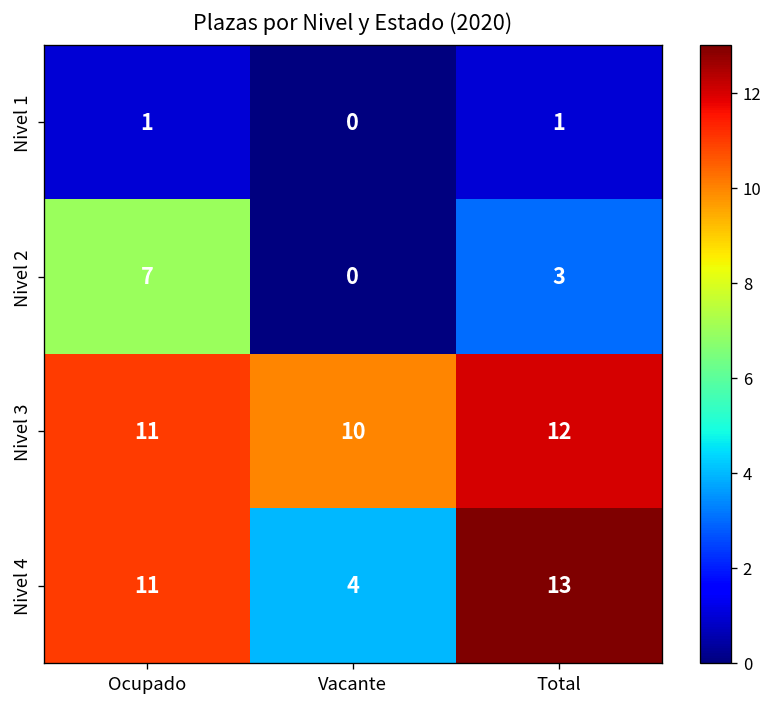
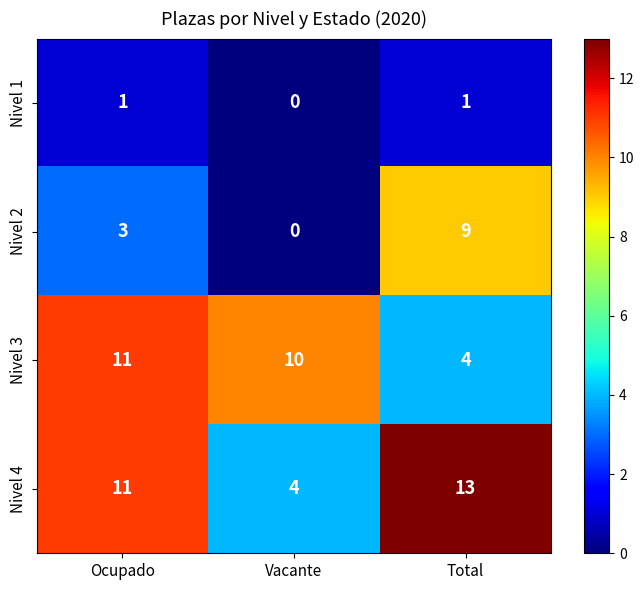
  {
    "Nivel 1": {
      "Ocupado": 1,
      "Vacante": 0,
      "Total": 1
    },
    "Nivel 2": {
-     "Ocupado": 7,
+     "Ocupado": 3,
      "Vacante": 0,
-     "Total": 3
+     "Total": 9
    },
    "Nivel 3": {
      "Ocupado": 11,
      "Vacante": 10,
-     "Total": 12
+     "Total": 4
    },
    "Nivel 4": {
      "Ocupado": 11,
      "Vacante": 4,
      "Total": 13
    }
  }
